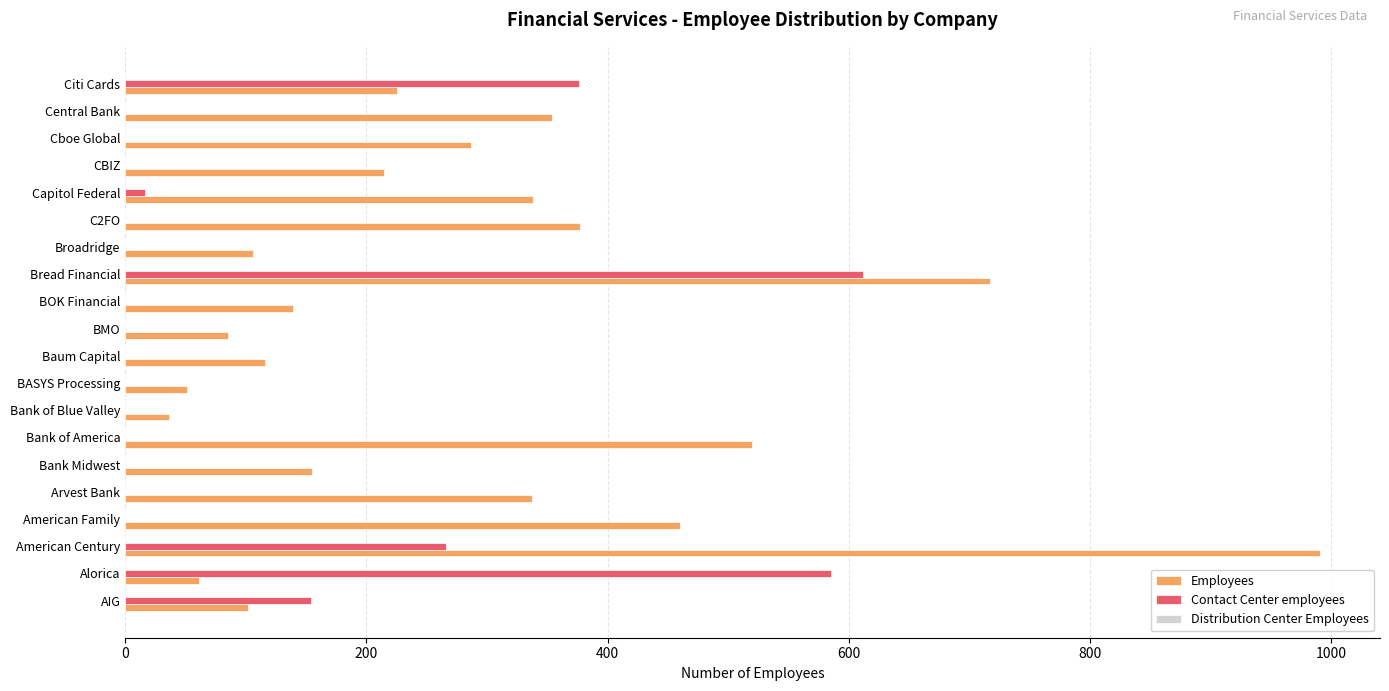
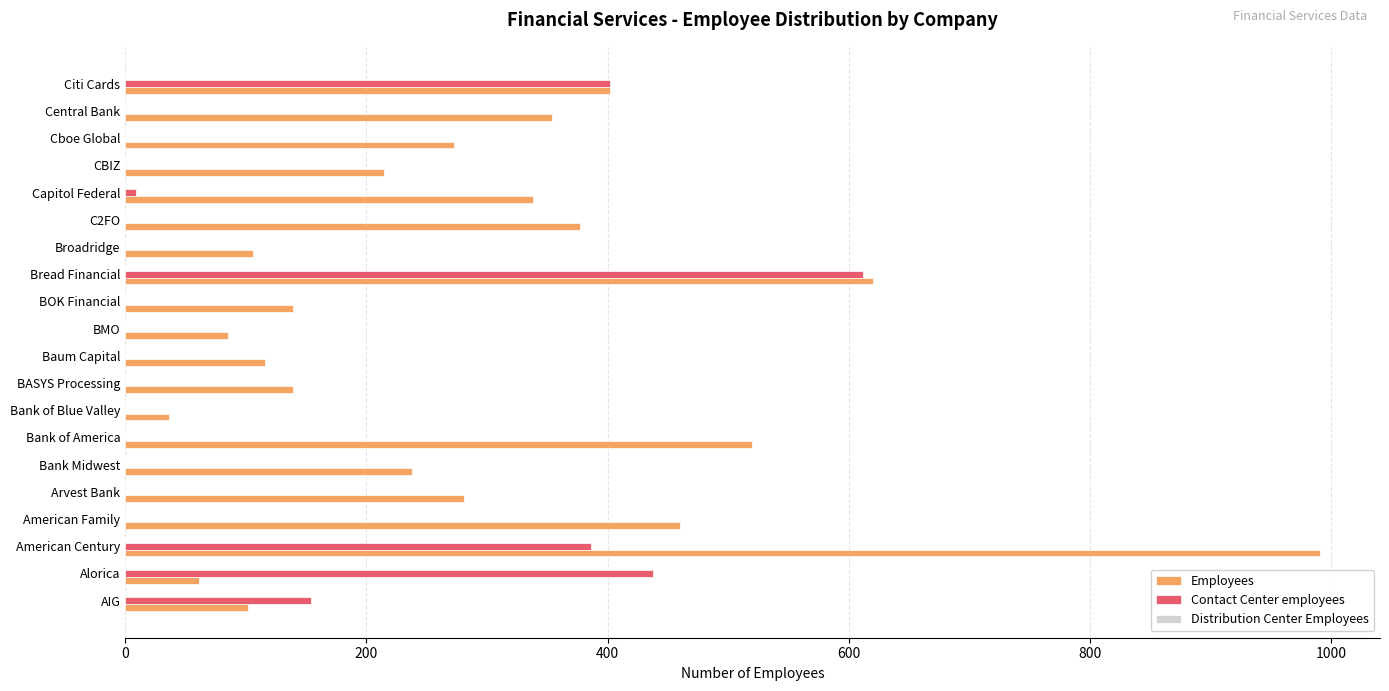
  {
    "Employees": {
-     "Citi Cards": 225,
+     "Citi Cards": 402,
      "Central Bank": 354,
-     "Cboe Global": 287,
+     "Cboe Global": 273,
      "CBIZ": 215,
      "Capitol Federal": 338,
      "C2FO": 377,
      "Broadridge": 106,
-     "Bread Financial": 717,
+     "Bread Financial": 620,
      "BOK Financial": 139,
      "BMO": 85,
      "Baum Capital": 116,
-     "BASYS Processing": 51,
+     "BASYS Processing": 139,
      "Bank of Blue Valley": 36,
      "Bank of America": 520,
-     "Bank Midwest": 155,
-     "Arvest Bank": 337,
+     "Bank Midwest": 238,
+     "Arvest Bank": 281,
      "American Family": 460,
      "American Century": 991,
      "Alorica": 61,
      "AIG": 102
    },
    "Contact Center employees": {
-     "Citi Cards": 376,
+     "Citi Cards": 402,
      "Central Bank": 0,
      "Cboe Global": 0,
      "CBIZ": 0,
-     "Capitol Federal": 16,
+     "Capitol Federal": 9,
      "C2FO": 0,
      "Broadridge": 0,
      "Bread Financial": 612,
      "BOK Financial": 0,
      "BMO": 0,
      "Baum Capital": 0,
      "BASYS Processing": 0,
      "Bank of Blue Valley": 0,
      "Bank of America": 0,
      "Bank Midwest": 0,
      "Arvest Bank": 0,
      "American Family": 0,
-     "American Century": 266,
-     "Alorica": 585,
+     "American Century": 386,
+     "Alorica": 438,
      "AIG": 154
    },
    "Distribution Center Employees": {
      "Citi Cards": 0,
      "Central Bank": 0,
      "Cboe Global": 0,
      "CBIZ": 0,
      "Capitol Federal": 0,
      "C2FO": 0,
      "Broadridge": 0,
      "Bread Financial": 0,
      "BOK Financial": 0,
      "BMO": 0,
      "Baum Capital": 0,
      "BASYS Processing": 0,
      "Bank of Blue Valley": 0,
      "Bank of America": 0,
      "Bank Midwest": 0,
      "Arvest Bank": 0,
      "American Family": 0,
      "American Century": 0,
      "Alorica": 0,
      "AIG": 0
    }
  }
